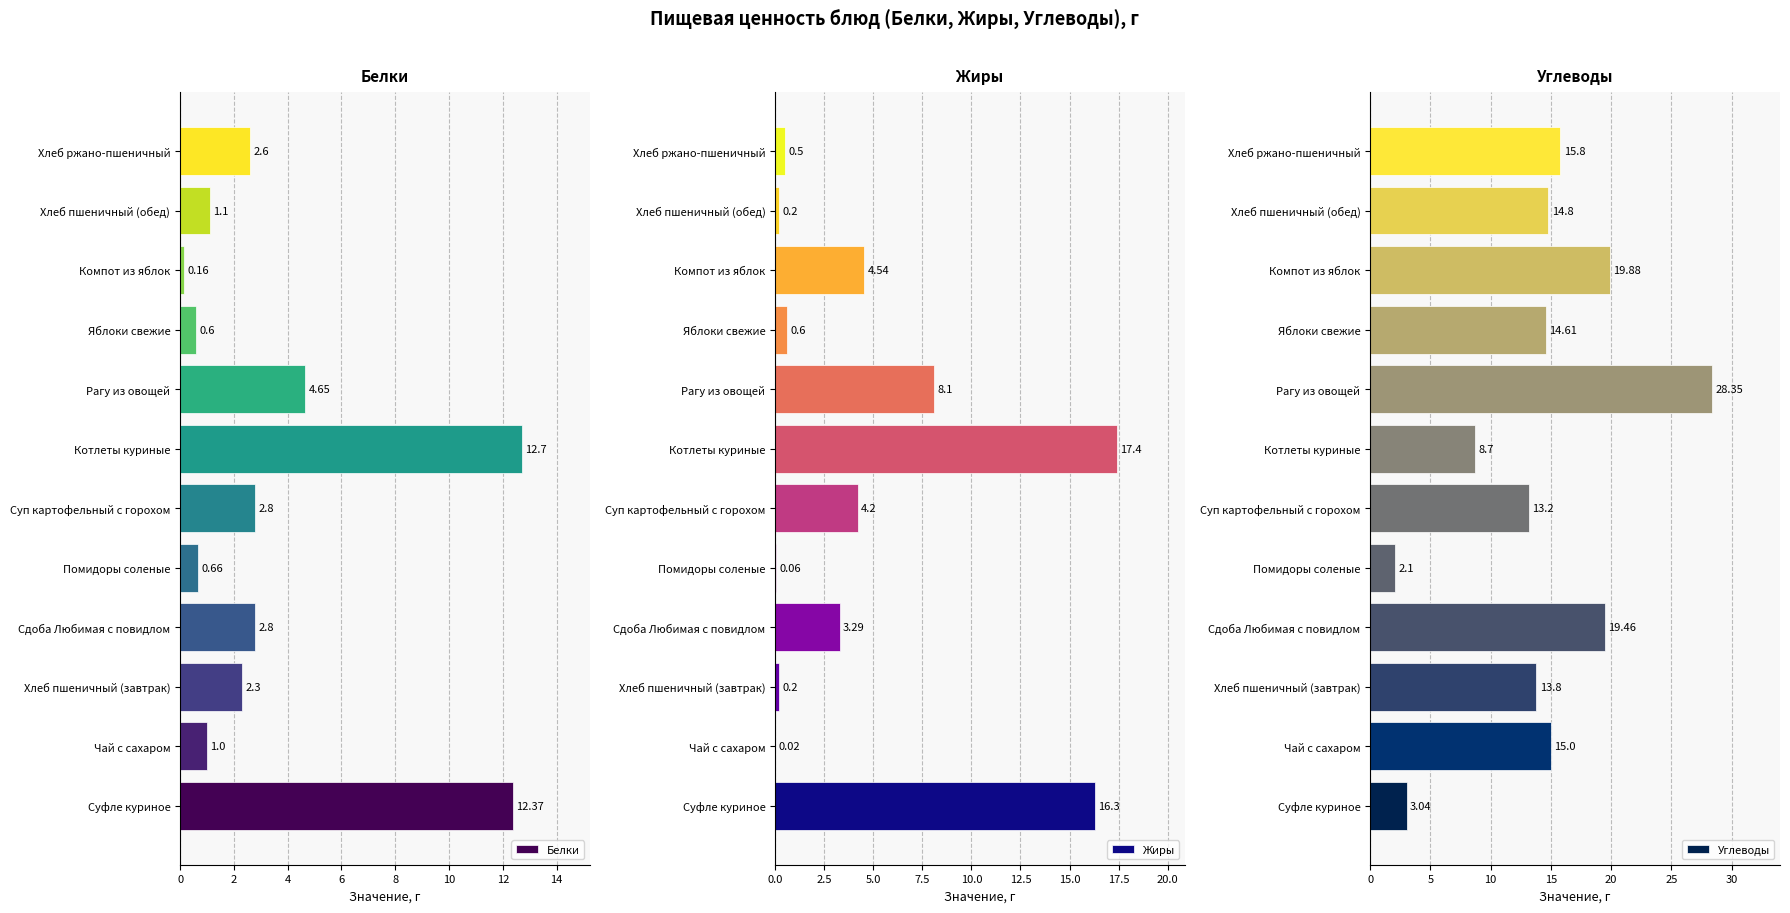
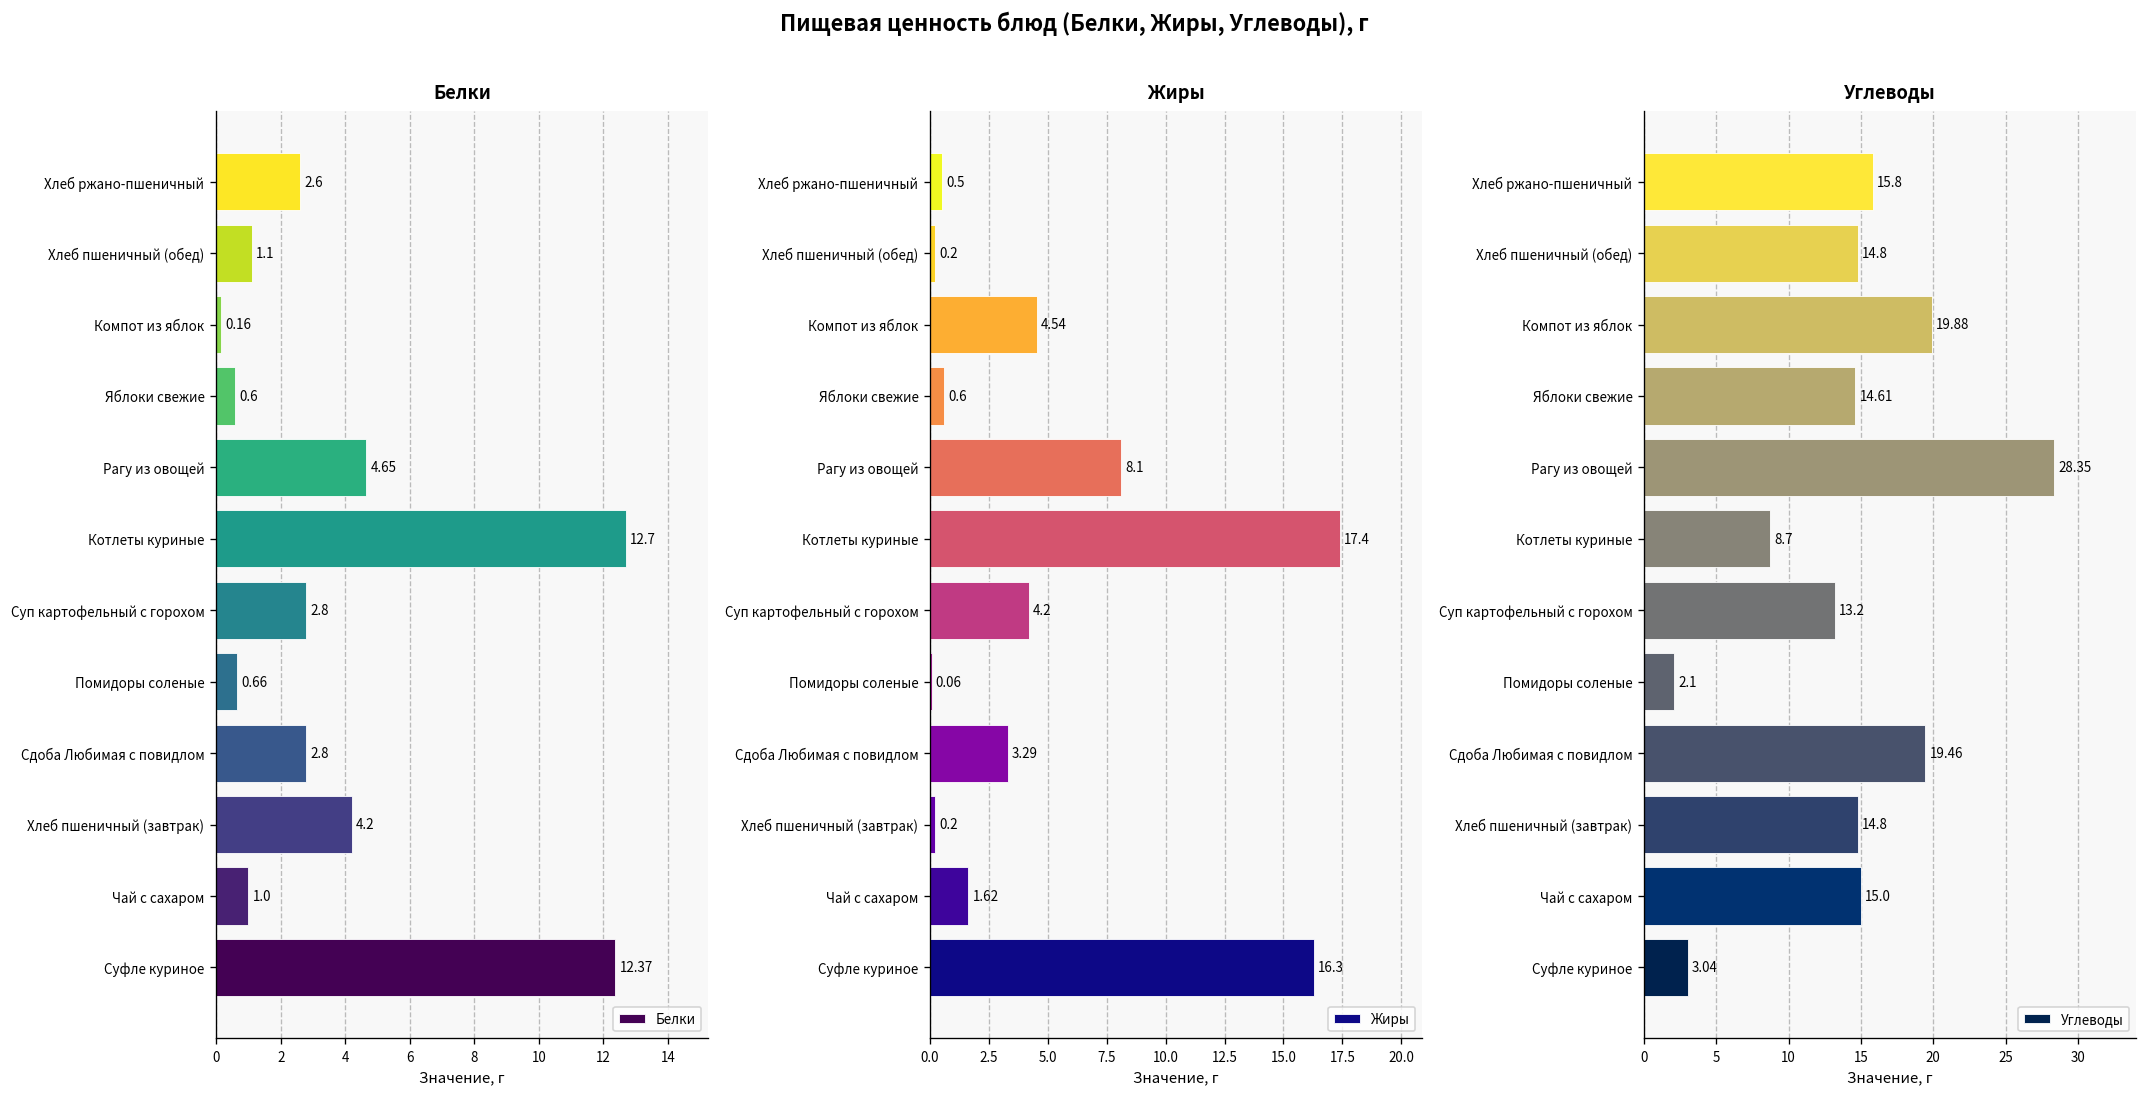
  {
    "Белки": {
      "Хлеб ржано-пшеничный": 2.6,
      "Хлеб пшеничный (обед)": 1.1,
      "Компот из яблок": 0.16,
      "Яблоки свежие": 0.6,
      "Рагу из овощей": 4.65,
      "Котлеты куриные": 12.7,
      "Суп картофельный с горохом": 2.8,
      "Помидоры соленые": 0.66,
      "Сдоба Любимая с повидлом": 2.8,
-     "Хлеб пшеничный (завтрак)": 2.3,
+     "Хлеб пшеничный (завтрак)": 4.2,
      "Чай с сахаром": 1.0,
      "Суфле куриное": 12.37
    },
    "Жиры": {
      "Хлеб ржано-пшеничный": 0.5,
      "Хлеб пшеничный (обед)": 0.2,
      "Компот из яблок": 4.54,
      "Яблоки свежие": 0.6,
      "Рагу из овощей": 8.1,
      "Котлеты куриные": 17.4,
      "Суп картофельный с горохом": 4.2,
      "Помидоры соленые": 0.06,
      "Сдоба Любимая с повидлом": 3.29,
      "Хлеб пшеничный (завтрак)": 0.2,
-     "Чай с сахаром": 0.02,
+     "Чай с сахаром": 1.62,
      "Суфле куриное": 16.3
    },
    "Углеводы": {
      "Хлеб ржано-пшеничный": 15.8,
      "Хлеб пшеничный (обед)": 14.8,
      "Компот из яблок": 19.88,
      "Яблоки свежие": 14.61,
      "Рагу из овощей": 28.35,
      "Котлеты куриные": 8.7,
      "Суп картофельный с горохом": 13.2,
      "Помидоры соленые": 2.1,
      "Сдоба Любимая с повидлом": 19.46,
-     "Хлеб пшеничный (завтрак)": 13.8,
+     "Хлеб пшеничный (завтрак)": 14.8,
      "Чай с сахаром": 15.0,
      "Суфле куриное": 3.04
    }
  }
